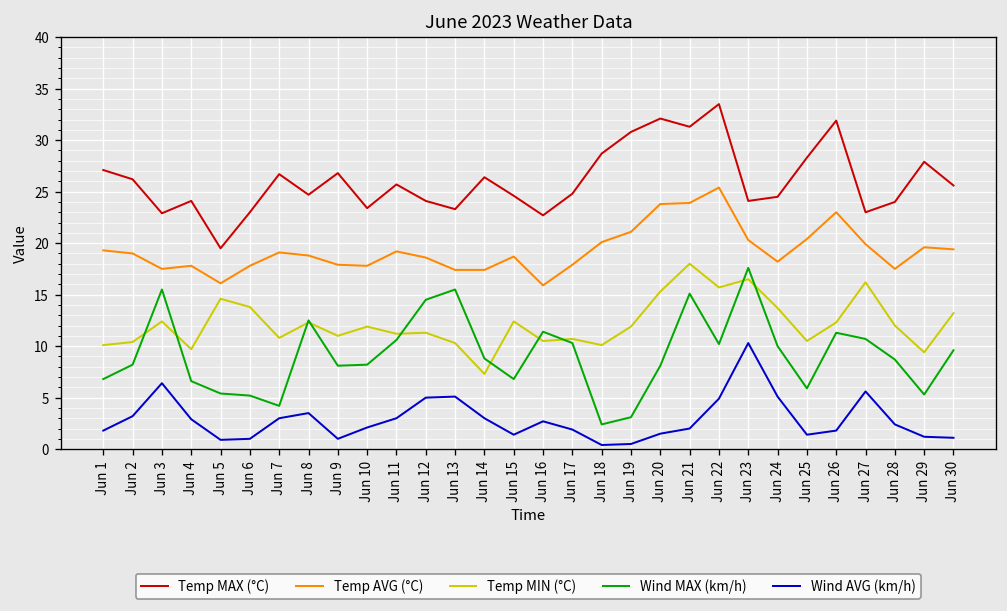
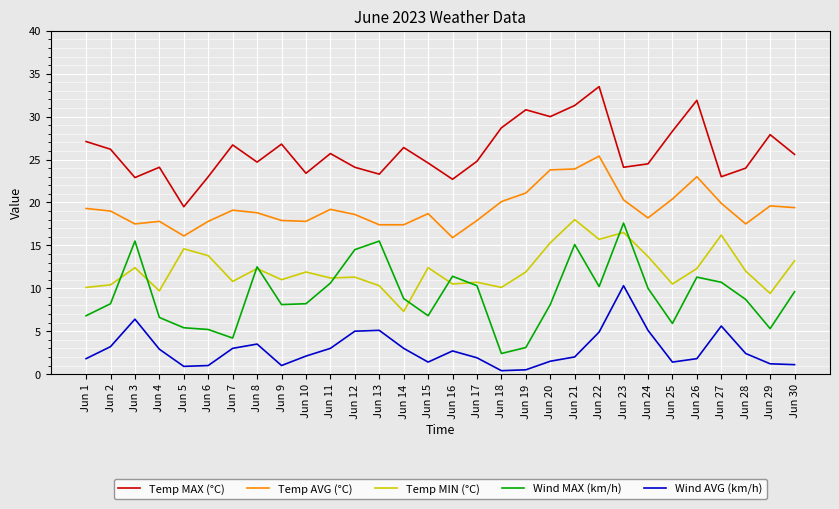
  {
    "Temp MAX (°C)": {
      "Jun 1": 27,
      "Jun 2": 26,
      "Jun 3": 23,
      "Jun 4": 24,
      "Jun 5": 20,
      "Jun 6": 23,
      "Jun 7": 27,
      "Jun 8": 25,
      "Jun 9": 27,
      "Jun 10": 23,
      "Jun 11": 26,
      "Jun 12": 24,
      "Jun 13": 23,
      "Jun 14": 26,
      "Jun 15": 25,
      "Jun 16": 23,
      "Jun 17": 25,
      "Jun 18": 29,
      "Jun 19": 31,
-     "Jun 20": 32,
+     "Jun 20": 30,
      "Jun 21": 31,
      "Jun 22": 34,
      "Jun 23": 24,
      "Jun 24": 25,
      "Jun 25": 28,
      "Jun 26": 32,
      "Jun 27": 23,
      "Jun 28": 24,
      "Jun 29": 28,
      "Jun 30": 26
    },
    "Temp AVG (°C)": {
      "Jun 1": 19,
      "Jun 2": 19,
      "Jun 3": 18,
      "Jun 4": 18,
      "Jun 5": 16,
      "Jun 6": 18,
      "Jun 7": 19,
      "Jun 8": 19,
      "Jun 9": 18,
      "Jun 10": 18,
      "Jun 11": 19,
      "Jun 12": 19,
      "Jun 13": 17,
      "Jun 14": 17,
      "Jun 15": 19,
      "Jun 16": 16,
      "Jun 17": 18,
      "Jun 18": 20,
      "Jun 19": 21,
      "Jun 20": 24,
      "Jun 21": 24,
      "Jun 22": 25,
      "Jun 23": 20,
      "Jun 24": 18,
      "Jun 25": 20,
      "Jun 26": 23,
      "Jun 27": 20,
      "Jun 28": 18,
      "Jun 29": 20,
      "Jun 30": 19
    },
    "Temp MIN (°C)": {
      "Jun 1": 10,
      "Jun 2": 10,
      "Jun 3": 12,
      "Jun 4": 10,
      "Jun 5": 15,
      "Jun 6": 14,
      "Jun 7": 11,
      "Jun 9": 11,
      "Jun 10": 12,
      "Jun 11": 11,
      "Jun 12": 11,
      "Jun 13": 10,
      "Jun 14": 7,
      "Jun 15": 12,
      "Jun 16": 11,
      "Jun 17": 11,
      "Jun 18": 10,
      "Jun 19": 12,
      "Jun 20": 15,
      "Jun 21": 18,
      "Jun 22": 16,
      "Jun 23": 17,
      "Jun 24": 14,
      "Jun 25": 11,
      "Jun 26": 12,
      "Jun 27": 16,
      "Jun 28": 12,
      "Jun 29": 9,
      "Jun 30": 13
    },
    "Wind MAX (km/h)": {
      "Jun 1": 7,
      "Jun 2": 8,
      "Jun 3": 16,
      "Jun 4": 7,
      "Jun 5": 5,
      "Jun 6": 5,
      "Jun 7": 4,
      "Jun 9": 8,
      "Jun 10": 8,
      "Jun 11": 11,
      "Jun 12": 15,
      "Jun 13": 16,
      "Jun 14": 9,
      "Jun 15": 7,
      "Jun 16": 11,
      "Jun 17": 10,
      "Jun 18": 2,
      "Jun 19": 3,
      "Jun 20": 8,
      "Jun 21": 15,
      "Jun 22": 10,
      "Jun 23": 18,
      "Jun 24": 10,
      "Jun 25": 6,
      "Jun 26": 11,
      "Jun 27": 11,
      "Jun 28": 9,
      "Jun 29": 5,
      "Jun 30": 10
    },
    "Wind AVG (km/h)": {
      "Jun 1": 2,
      "Jun 2": 3,
      "Jun 3": 6,
      "Jun 4": 3,
      "Jun 5": 1,
      "Jun 6": 1,
      "Jun 7": 3,
      "Jun 8": 4,
      "Jun 9": 1,
      "Jun 10": 2,
      "Jun 11": 3,
      "Jun 12": 5,
      "Jun 13": 5,
      "Jun 14": 3,
      "Jun 15": 1,
      "Jun 16": 3,
      "Jun 17": 2,
      "Jun 18": 0,
      "Jun 19": 1,
      "Jun 20": 2,
      "Jun 21": 2,
      "Jun 22": 5,
      "Jun 23": 10,
      "Jun 24": 5,
      "Jun 25": 1,
      "Jun 26": 2,
      "Jun 27": 6,
      "Jun 28": 2,
      "Jun 29": 1,
      "Jun 30": 1
    }
  }
